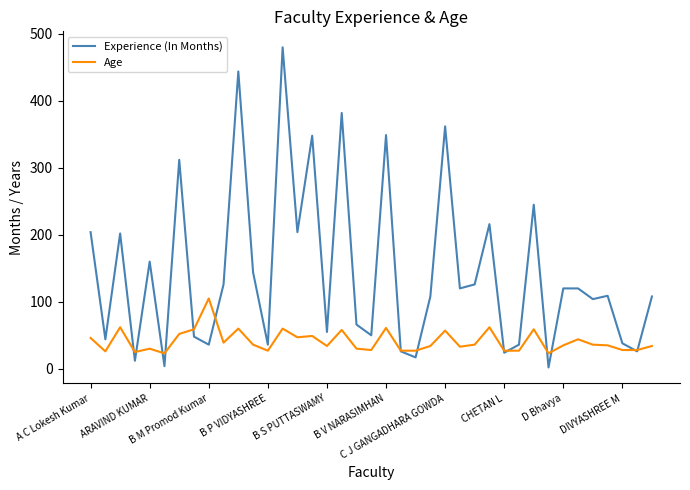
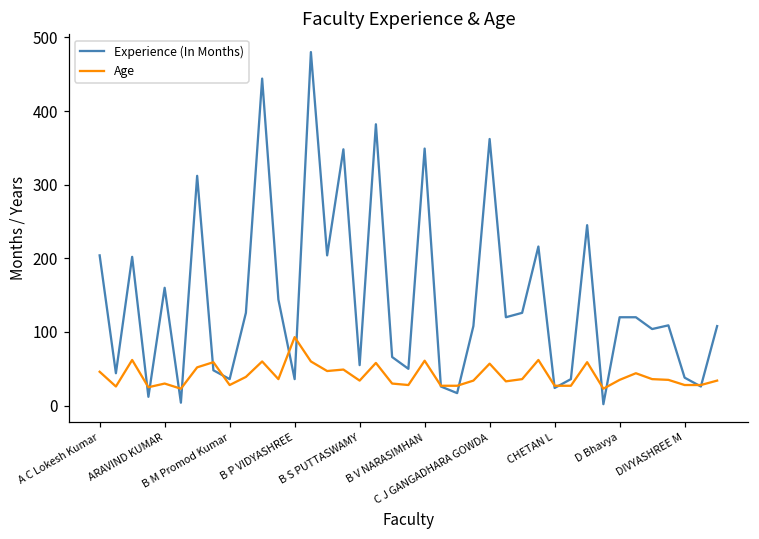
  {
    "Experience (In Months)": {
      "A C Lokesh Kumar": 200,
      "ARAVIND KUMAR": 160,
      "B M Promod Kumar": 40,
      "B P VIDYASHREE": 40,
      "B S PUTTASWAMY": 60,
      "B V NARASIMHAN": 350,
      "C J GANGADHARA GOWDA": 360,
      "D Bhavya": 120,
      "DIVYASHREE M": 40
    },
    "Age": {
      "A C Lokesh Kumar": 50,
      "ARAVIND KUMAR": 30,
-     "B M Promod Kumar": 110,
-     "B P VIDYASHREE": 30,
+     "B M Promod Kumar": 30,
+     "B P VIDYASHREE": 90,
      "B S PUTTASWAMY": 30,
      "B V NARASIMHAN": 60,
      "C J GANGADHARA GOWDA": 60,
      "D Bhavya": 40,
      "DIVYASHREE M": 30
    }
  }
